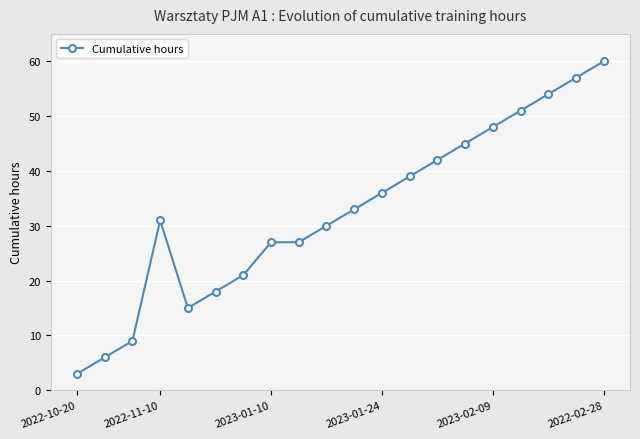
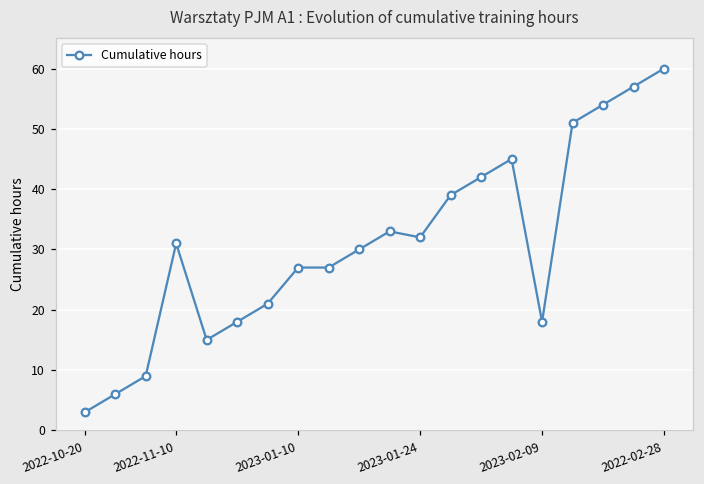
  {
    "2022-10-20": 3,
    "2022-11-10": 31,
    "2023-01-10": 27,
-   "2023-01-24": 36,
-   "2023-02-09": 48,
+   "2023-01-24": 32,
+   "2023-02-09": 18,
    "2022-02-28": 60
  }
